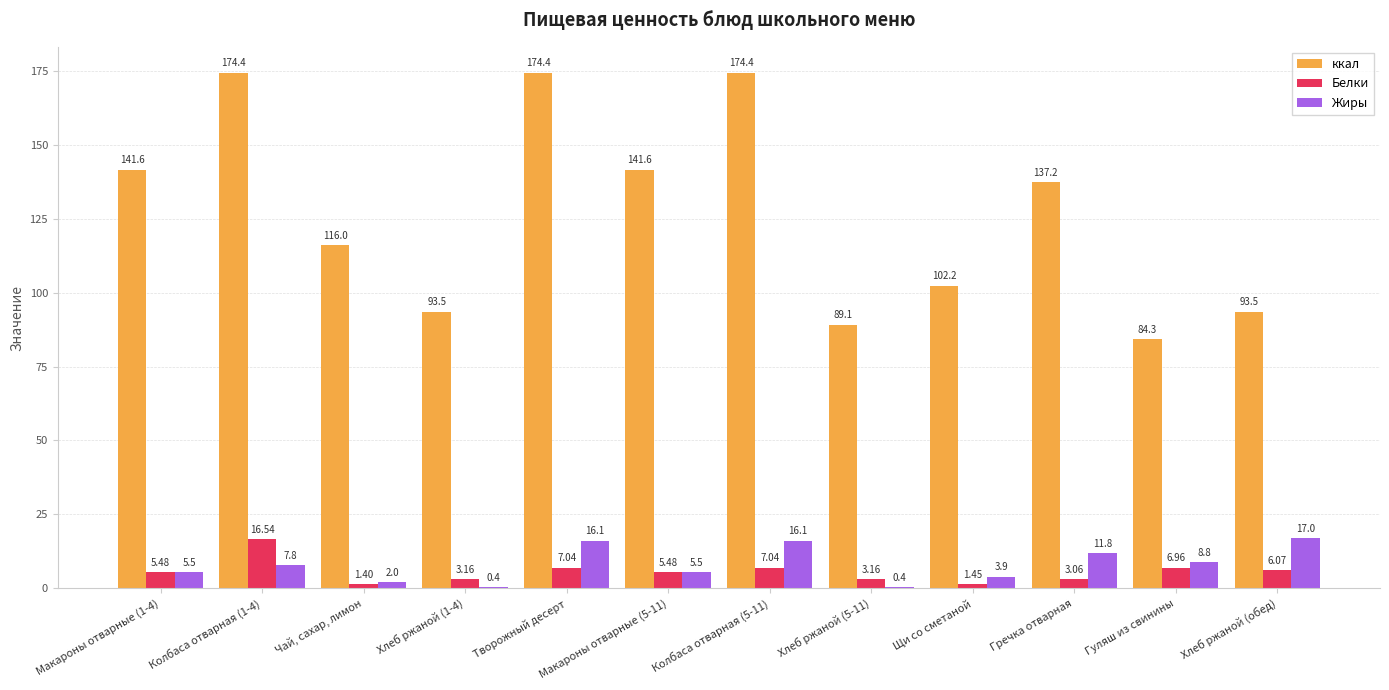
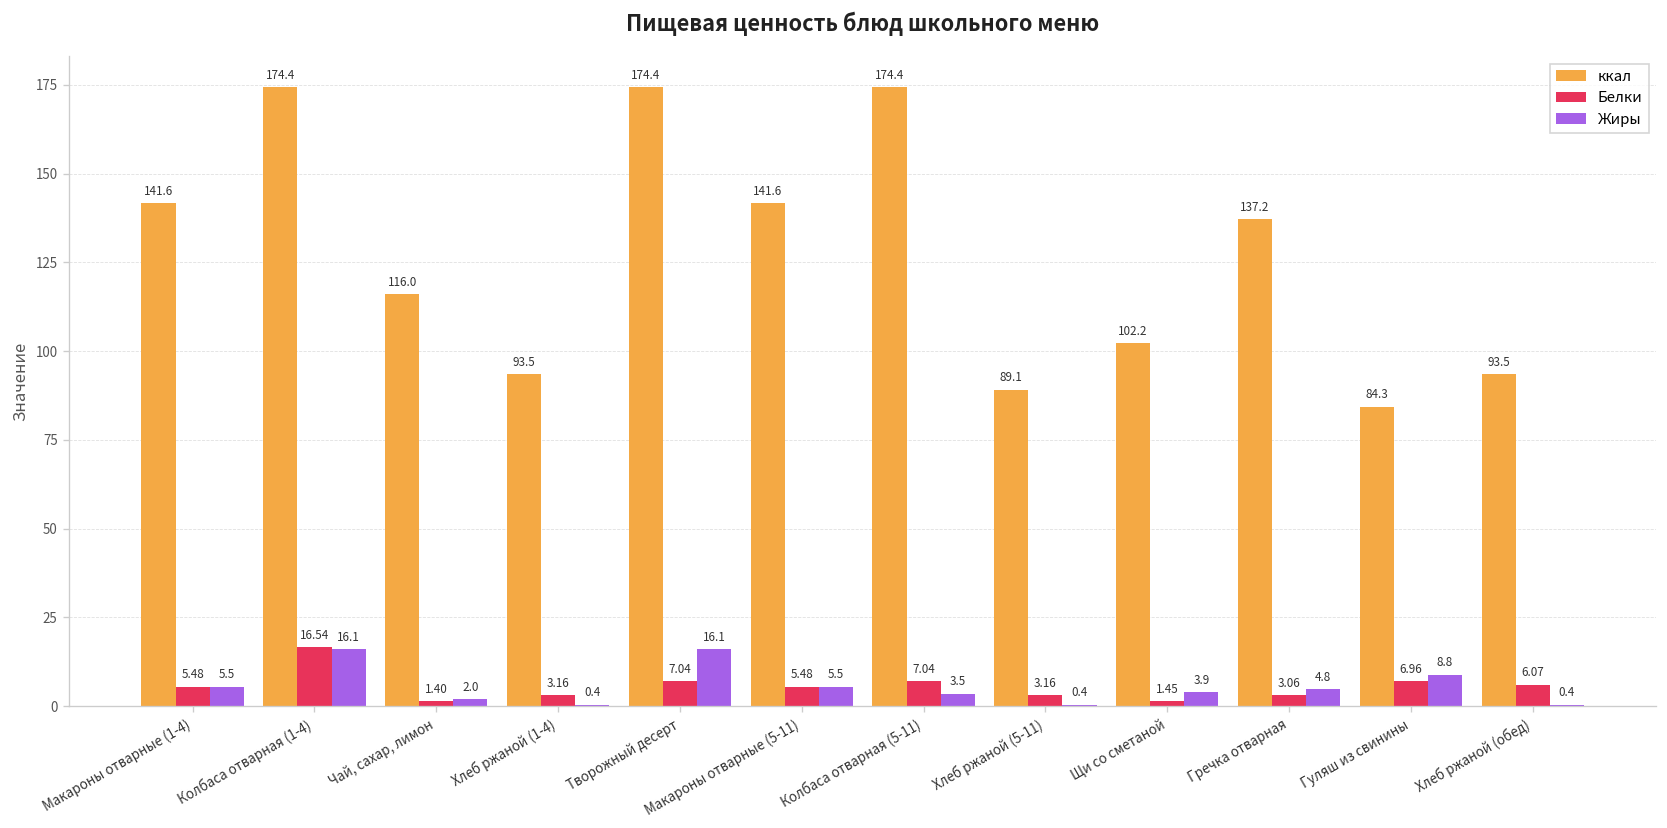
  {
    "ккал": {
      "Макароны отварные (1-4)": 141.6,
      "Колбаса отварная (1-4)": 174.4,
      "Чай, сахар, лимон": 116.0,
      "Хлеб ржаной (1-4)": 93.5,
      "Творожный десерт": 174.4,
      "Макароны отварные (5-11)": 141.6,
      "Колбаса отварная (5-11)": 174.4,
      "Хлеб ржаной (5-11)": 89.1,
      "Щи со сметаной": 102.2,
      "Гречка отварная": 137.2,
      "Гуляш из свинины": 84.3,
      "Хлеб ржаной (обед)": 93.5
    },
    "Белки": {
      "Макароны отварные (1-4)": 5.48,
      "Колбаса отварная (1-4)": 16.54,
      "Чай, сахар, лимон": 1.40,
      "Хлеб ржаной (1-4)": 3.16,
      "Творожный десерт": 7.04,
      "Макароны отварные (5-11)": 5.48,
      "Колбаса отварная (5-11)": 7.04,
      "Хлеб ржаной (5-11)": 3.16,
      "Щи со сметаной": 1.45,
      "Гречка отварная": 3.06,
      "Гуляш из свинины": 6.96,
      "Хлеб ржаной (обед)": 6.07
    },
    "Жиры": {
      "Макароны отварные (1-4)": 5.5,
-     "Колбаса отварная (1-4)": 7.8,
+     "Колбаса отварная (1-4)": 16.1,
      "Чай, сахар, лимон": 2.0,
      "Хлеб ржаной (1-4)": 0.4,
      "Творожный десерт": 16.1,
      "Макароны отварные (5-11)": 5.5,
-     "Колбаса отварная (5-11)": 16.1,
+     "Колбаса отварная (5-11)": 3.5,
      "Хлеб ржаной (5-11)": 0.4,
      "Щи со сметаной": 3.9,
-     "Гречка отварная": 11.8,
+     "Гречка отварная": 4.8,
      "Гуляш из свинины": 8.8,
-     "Хлеб ржаной (обед)": 17.0
+     "Хлеб ржаной (обед)": 0.4
    }
  }
